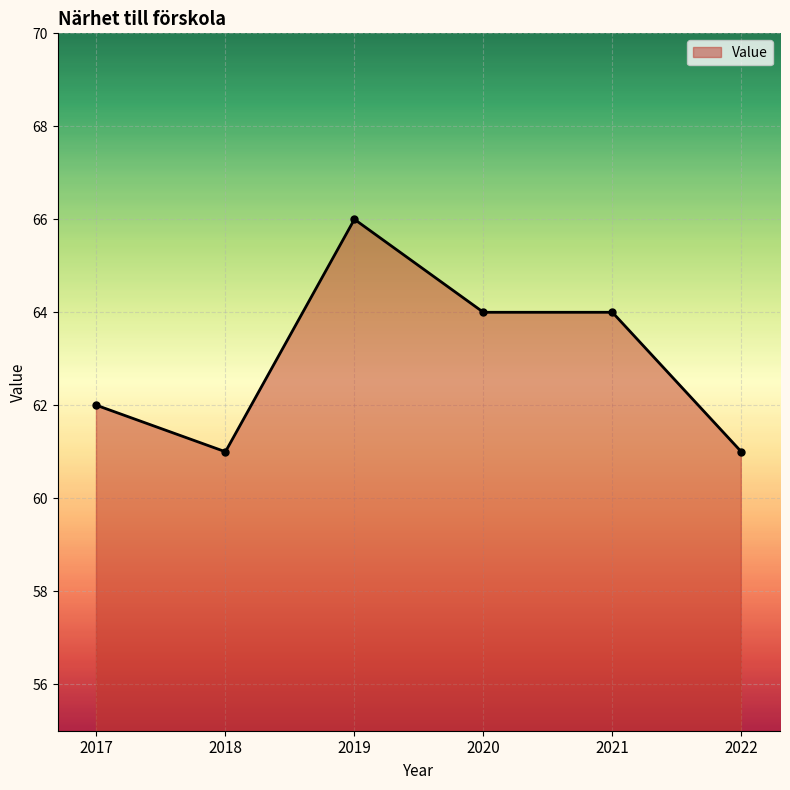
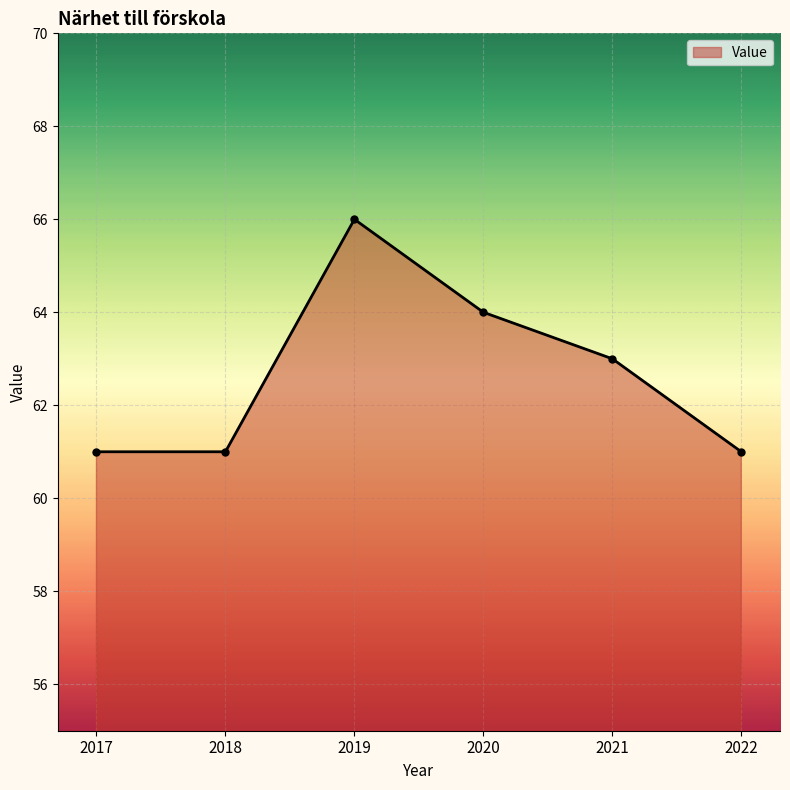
  {
-   "2017": 62,
+   "2017": 61,
    "2018": 61,
    "2019": 66,
    "2020": 64,
-   "2021": 64,
+   "2021": 63,
    "2022": 61
  }
